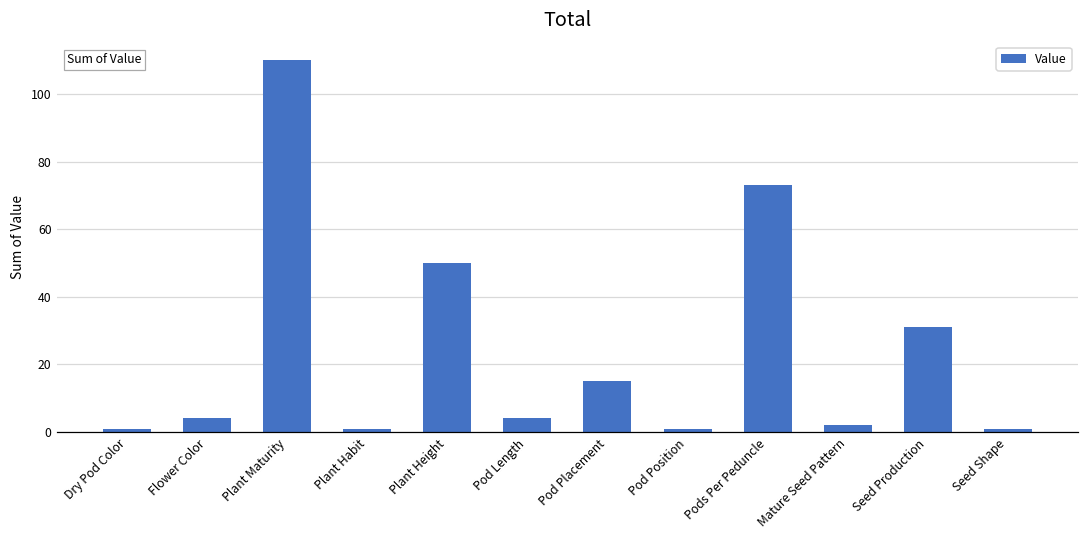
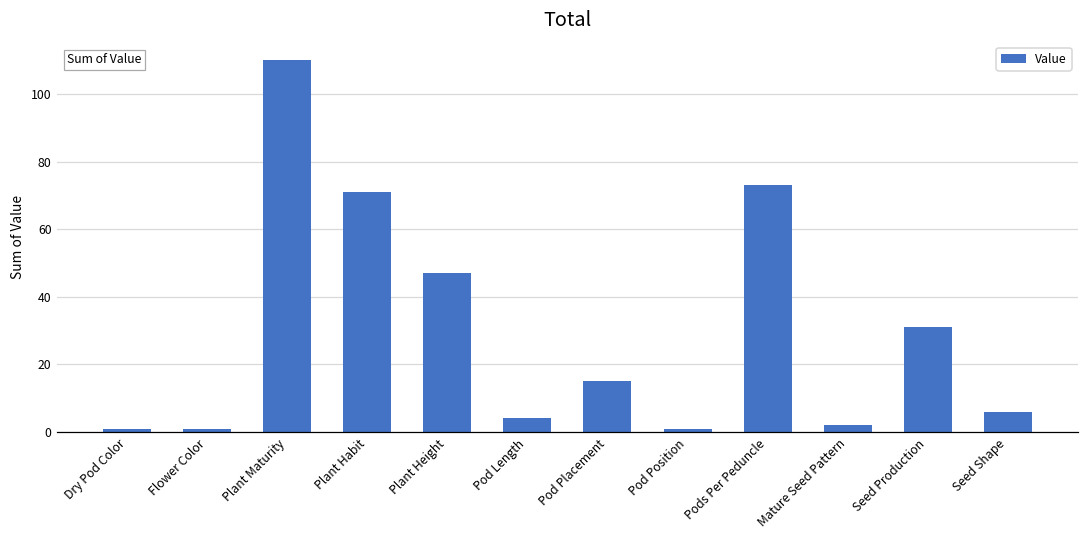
  {
    "Dry Pod Color": 1,
-   "Flower Color": 4,
+   "Flower Color": 1,
    "Plant Maturity": 110,
-   "Plant Habit": 1,
-   "Plant Height": 50,
+   "Plant Habit": 71,
+   "Plant Height": 47,
    "Pod Length": 4,
    "Pod Placement": 15,
    "Pod Position": 1,
    "Pods Per Peduncle": 73,
    "Mature Seed Pattern": 2,
    "Seed Production": 31,
-   "Seed Shape": 1
+   "Seed Shape": 6
  }
